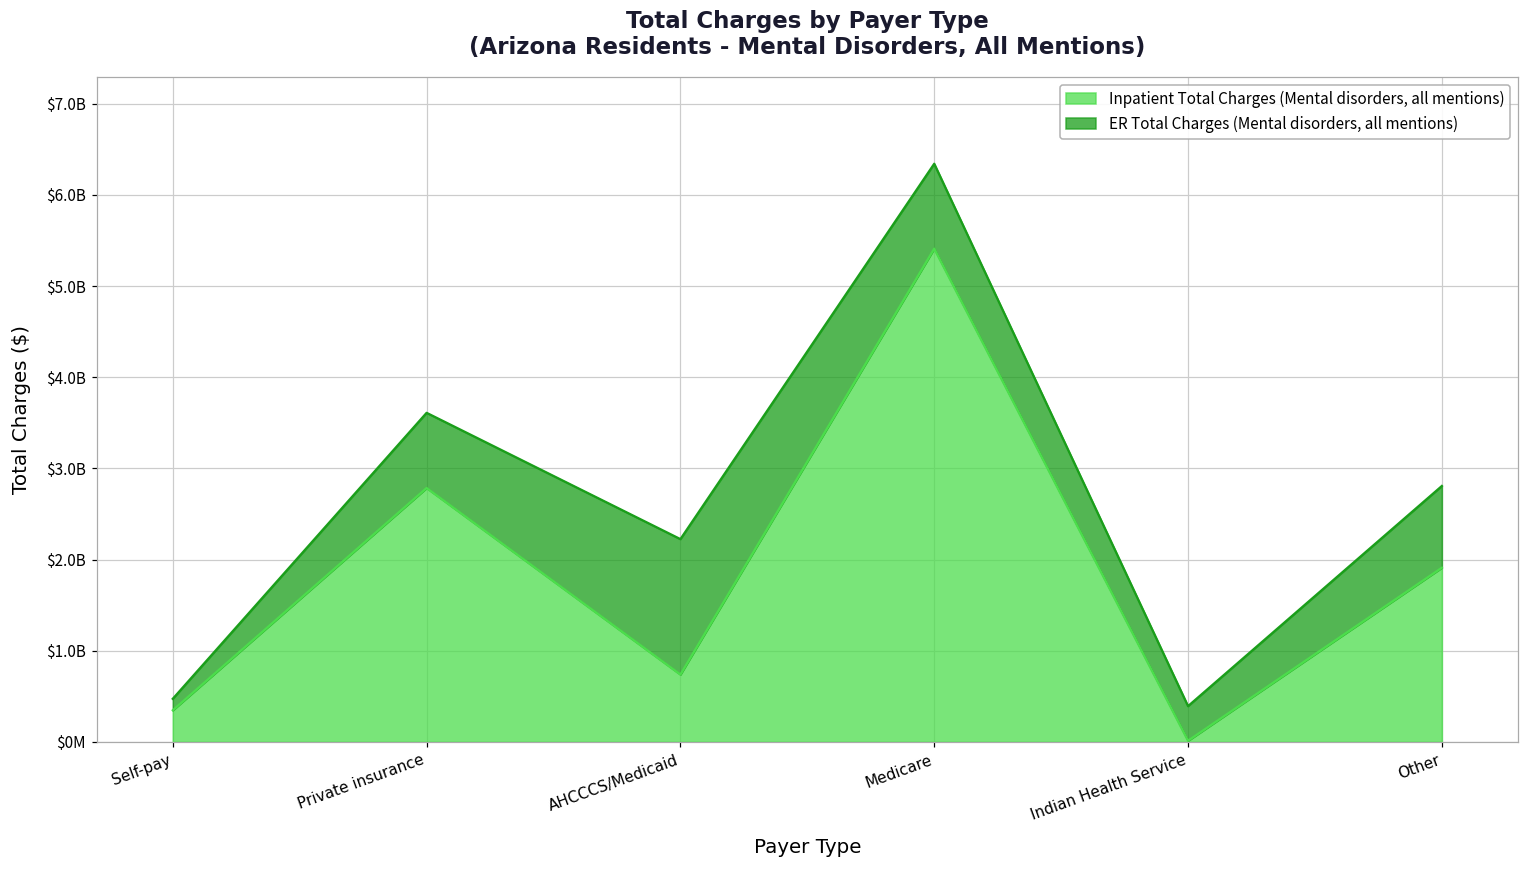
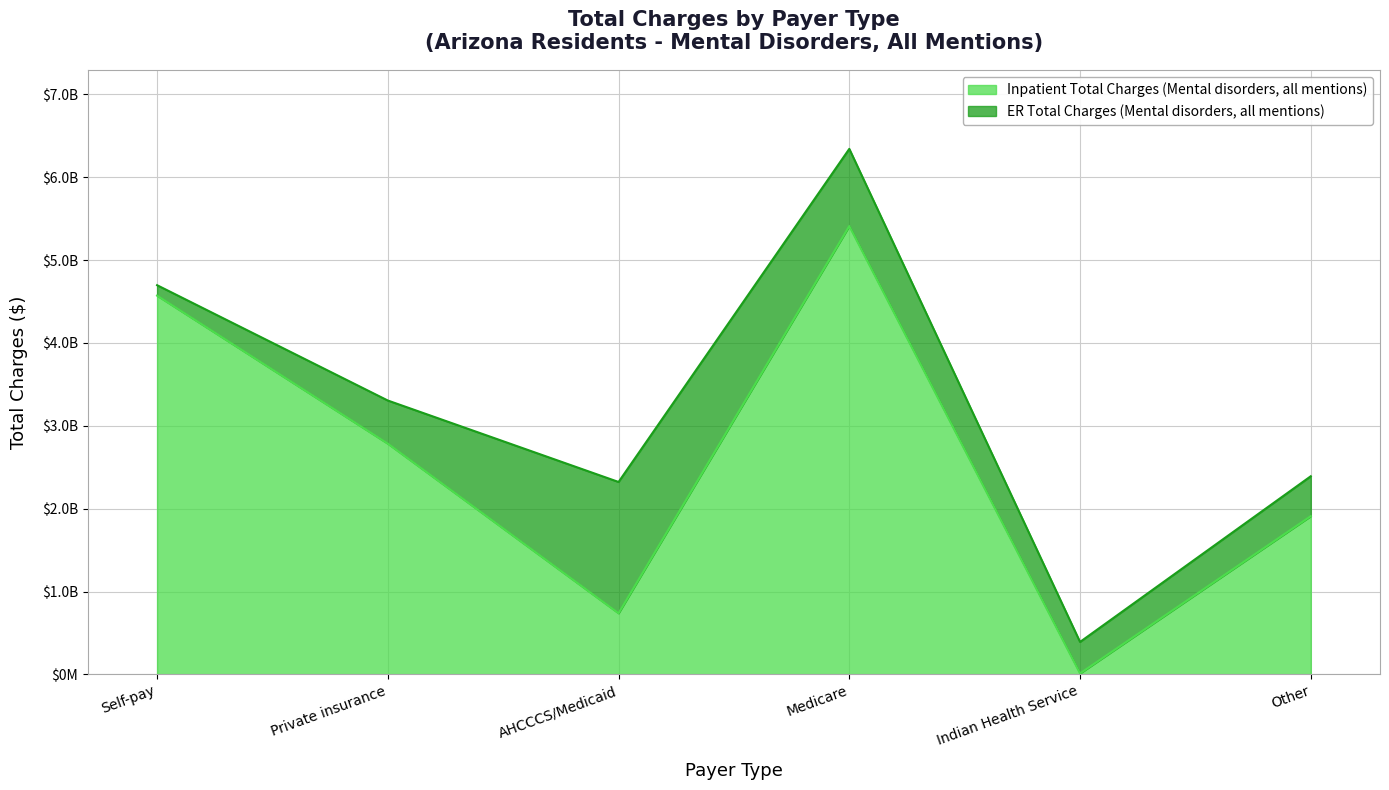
  {
    "Inpatient Total Charges (Mental disorders, all mentions)": {
-     "Self-pay": "$300000000",
+     "Self-pay": "$4600000000",
      "Private insurance": "$2800000000",
      "AHCCCS/Medicaid": "$700000000",
      "Medicare": "$5400000000",
      "Indian Health Service": "$0",
      "Other": "$1900000000"
    },
    "ER Total Charges (Mental disorders, all mentions)": {
      "Self-pay": "$100000000",
-     "Private insurance": "$800000000",
-     "AHCCCS/Medicaid": "$1500000000",
+     "Private insurance": "$500000000",
+     "AHCCCS/Medicaid": "$1600000000",
      "Medicare": "$900000000",
      "Indian Health Service": "$400000000",
-     "Other": "$900000000"
+     "Other": "$500000000"
    }
  }
